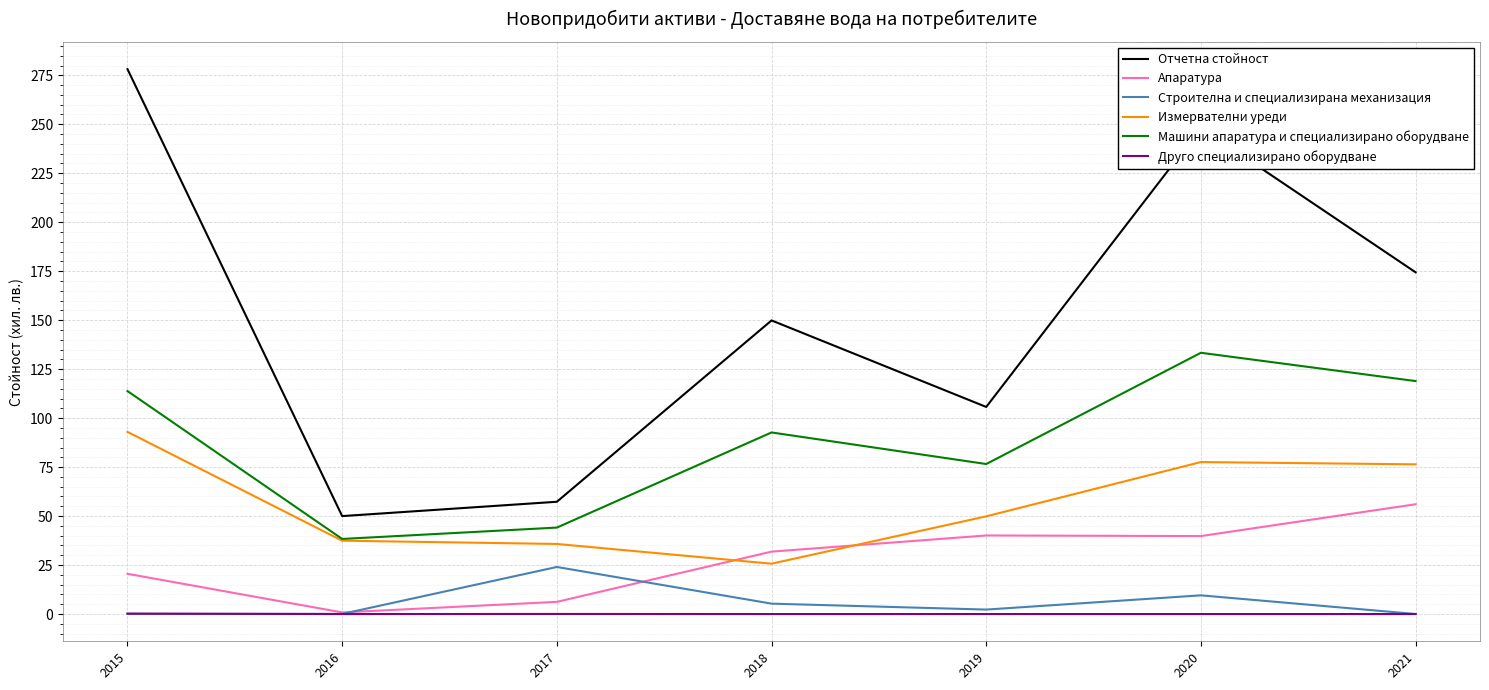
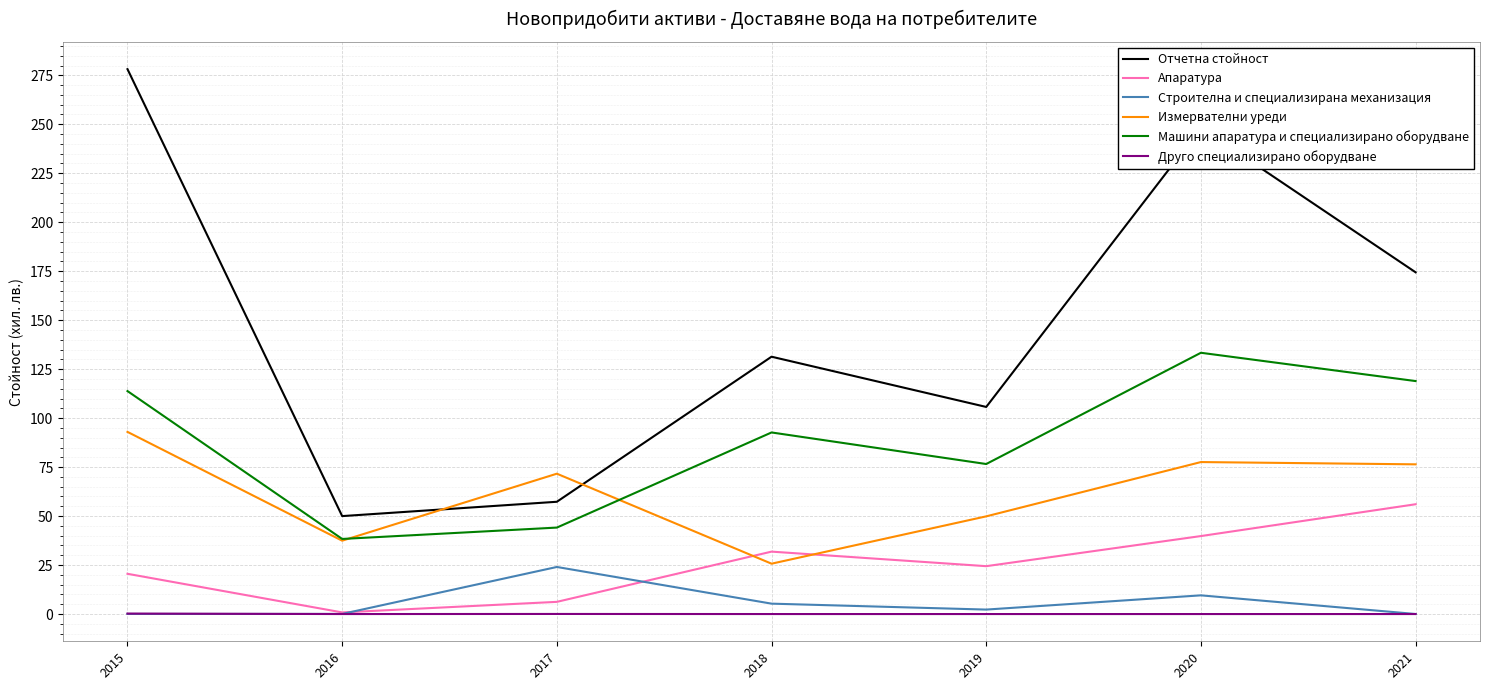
  {
    "Отчетна стойност": {
      "2015": 278,
      "2016": 50,
      "2017": 57,
-     "2018": 150,
+     "2018": 131,
      "2019": 106,
      "2021": 174
    },
    "Апаратура": {
      "2015": 21,
      "2017": 6,
      "2018": 32,
-     "2019": 40,
+     "2019": 24,
      "2020": 40,
      "2021": 56
    },
    "Строителна и специализирана механизация": {
      "2017": 24,
      "2018": 5,
      "2019": 2,
      "2020": 10
    },
    "Измервателни уреди": {
      "2015": 93,
-     "2017": 36,
+     "2017": 72,
      "2018": 26,
      "2019": 50,
      "2020": 78,
      "2021": 76
    },
    "Машини апаратура и специализирано оборудване": {
      "2015": 114,
      "2017": 44,
      "2018": 93,
      "2019": 77,
      "2020": 133,
      "2021": 119
    },
    "Друго специализирано оборудване": {
      "2017": 0,
      "2018": 0,
      "2019": 0,
      "2020": 0
    }
  }
